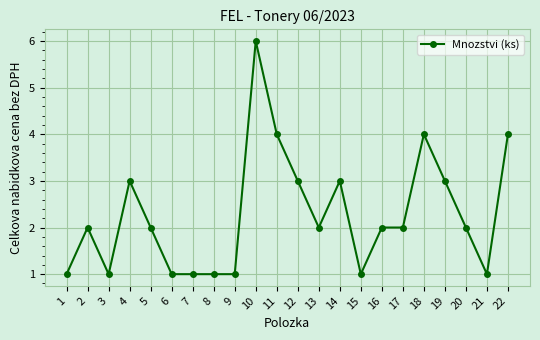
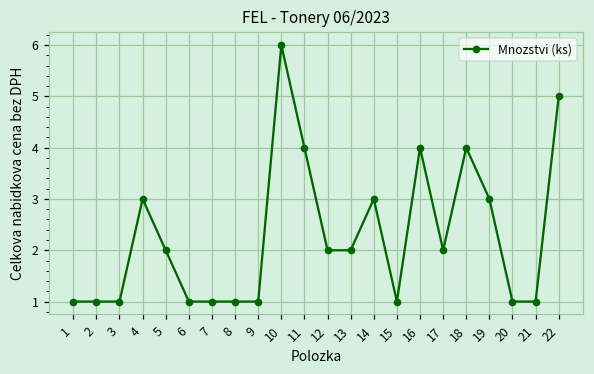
  {
    "1": 1,
-   "2": 2,
+   "2": 1,
    "3": 1,
    "4": 3,
    "5": 2,
    "6": 1,
    "7": 1,
    "8": 1,
    "9": 1,
    "10": 6,
    "11": 4,
-   "12": 3,
+   "12": 2,
    "13": 2,
    "14": 3,
    "15": 1,
-   "16": 2,
+   "16": 4,
    "17": 2,
    "18": 4,
    "19": 3,
-   "20": 2,
+   "20": 1,
    "21": 1,
-   "22": 4
+   "22": 5
  }
